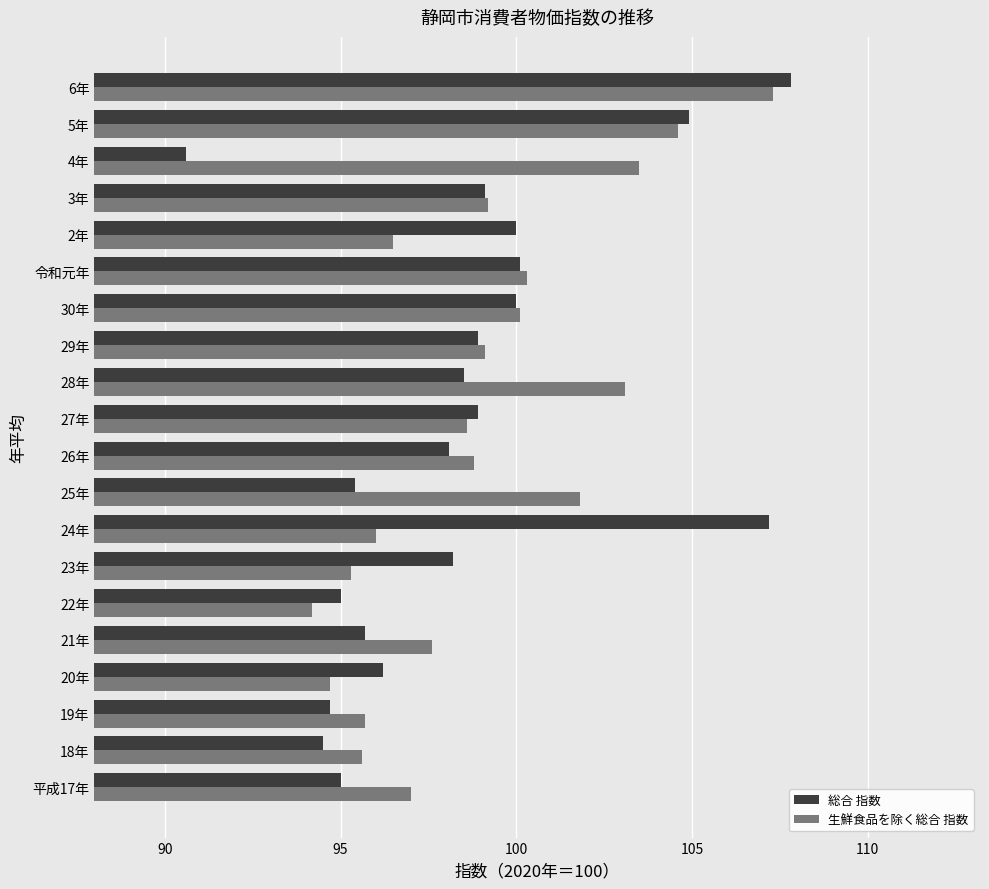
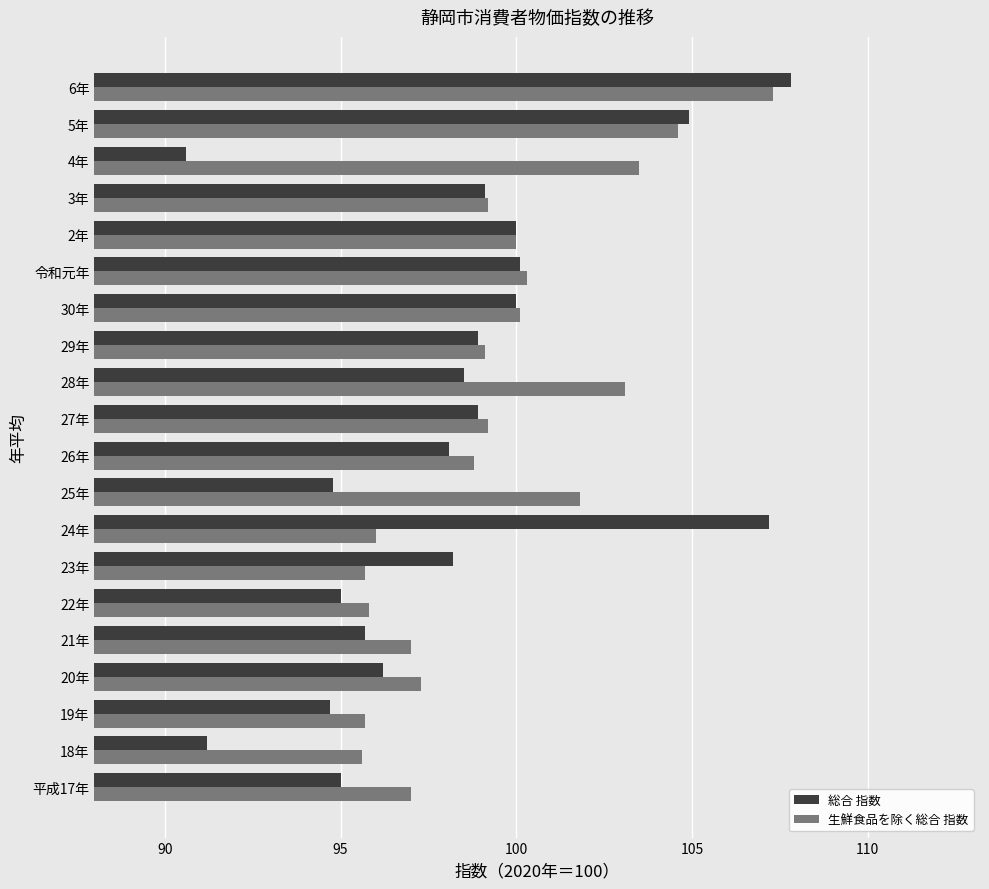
  {
    "総合 指数": {
      "6年": 107.8,
      "5年": 104.9,
      "4年": 90.6,
      "3年": 99.1,
      "2年": 100.0,
      "令和元年": 100.1,
      "30年": 100.0,
      "29年": 98.9,
      "28年": 98.5,
      "27年": 98.9,
      "26年": 98.1,
-     "25年": 95.4,
+     "25年": 94.8,
      "24年": 107.2,
      "23年": 98.2,
      "22年": 95.0,
      "21年": 95.7,
      "20年": 96.2,
      "19年": 94.7,
-     "18年": 94.5,
+     "18年": 91.2,
      "平成17年": 95.0
    },
    "生鮮食品を除く総合 指数": {
      "6年": 107.3,
      "5年": 104.6,
      "4年": 103.5,
      "3年": 99.2,
-     "2年": 96.5,
+     "2年": 100.0,
      "令和元年": 100.3,
      "30年": 100.1,
      "29年": 99.1,
      "28年": 103.1,
-     "27年": 98.6,
+     "27年": 99.2,
      "26年": 98.8,
      "25年": 101.8,
      "24年": 96.0,
-     "23年": 95.3,
-     "22年": 94.2,
-     "21年": 97.6,
-     "20年": 94.7,
+     "23年": 95.7,
+     "22年": 95.8,
+     "21年": 97.0,
+     "20年": 97.3,
      "19年": 95.7,
      "18年": 95.6,
      "平成17年": 97.0
    }
  }
